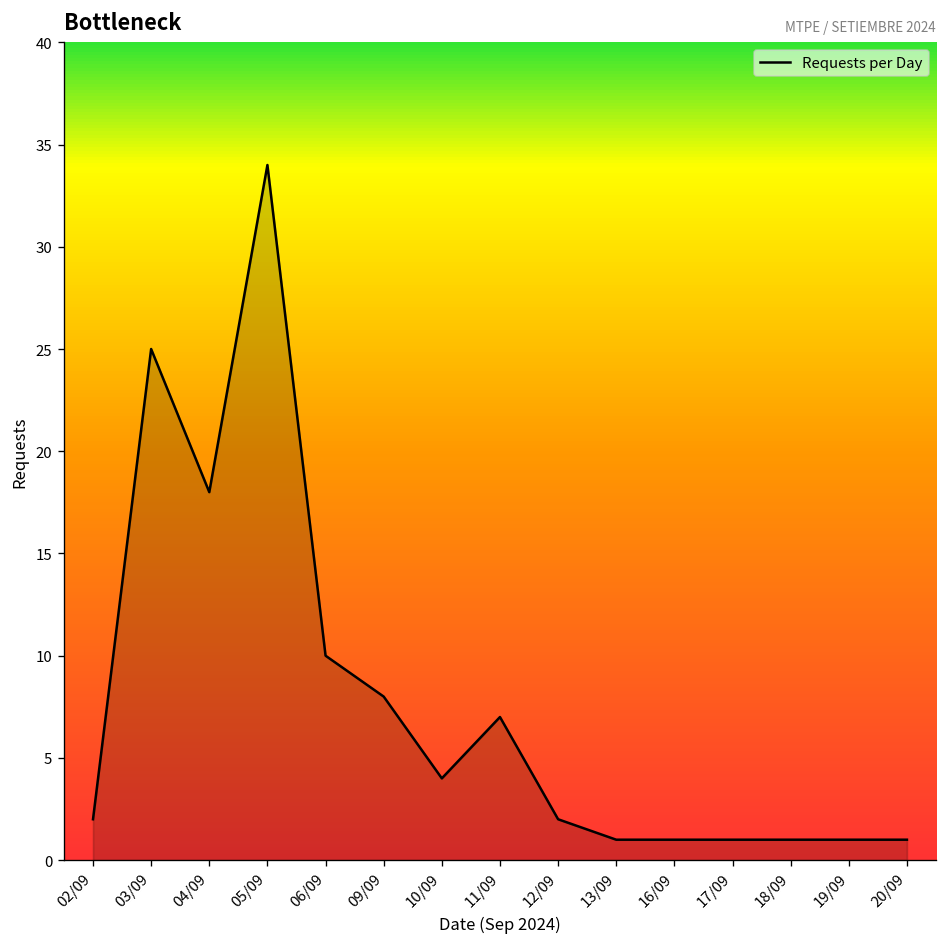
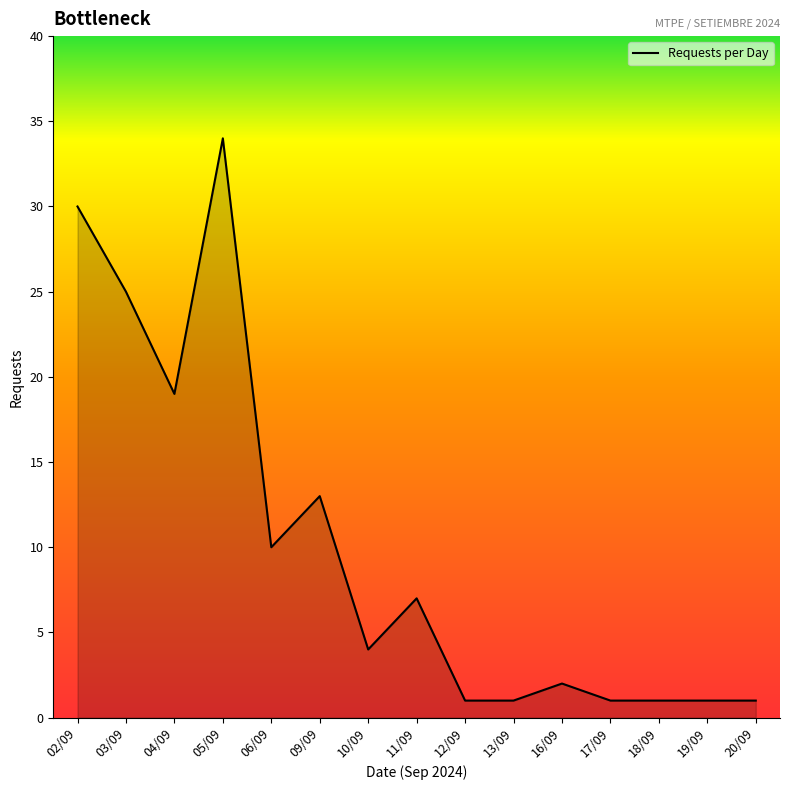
  {
-   "02/09": 2,
+   "02/09": 30,
    "03/09": 25,
-   "04/09": 18,
+   "04/09": 19,
    "05/09": 34,
    "06/09": 10,
-   "09/09": 8,
+   "09/09": 13,
    "10/09": 4,
    "11/09": 7,
-   "12/09": 2,
+   "12/09": 1,
    "13/09": 1,
-   "16/09": 1,
+   "16/09": 2,
    "17/09": 1,
    "18/09": 1,
    "19/09": 1,
    "20/09": 1
  }
